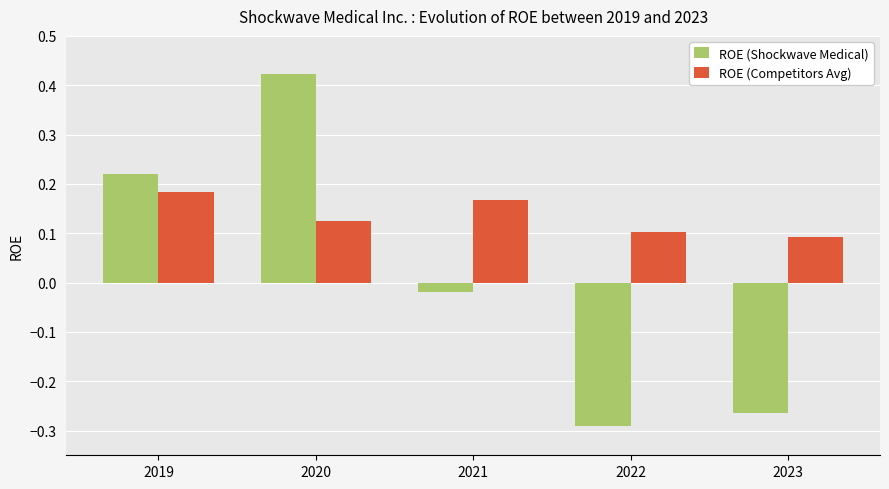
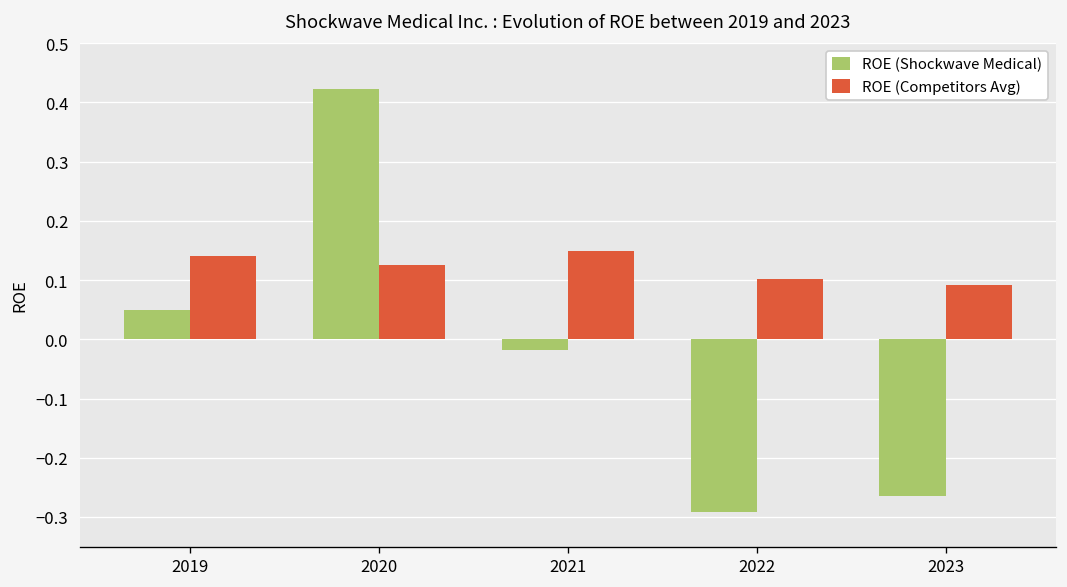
  {
    "ROE (Shockwave Medical)": {
-     "2019": 0.22,
+     "2019": 0.05,
      "2020": 0.42,
      "2021": -0.02,
      "2022": -0.29,
      "2023": -0.27
    },
    "ROE (Competitors Avg)": {
-     "2019": 0.18,
+     "2019": 0.14,
      "2020": 0.13,
-     "2021": 0.17,
+     "2021": 0.15,
      "2022": 0.10,
      "2023": 0.09
    }
  }
